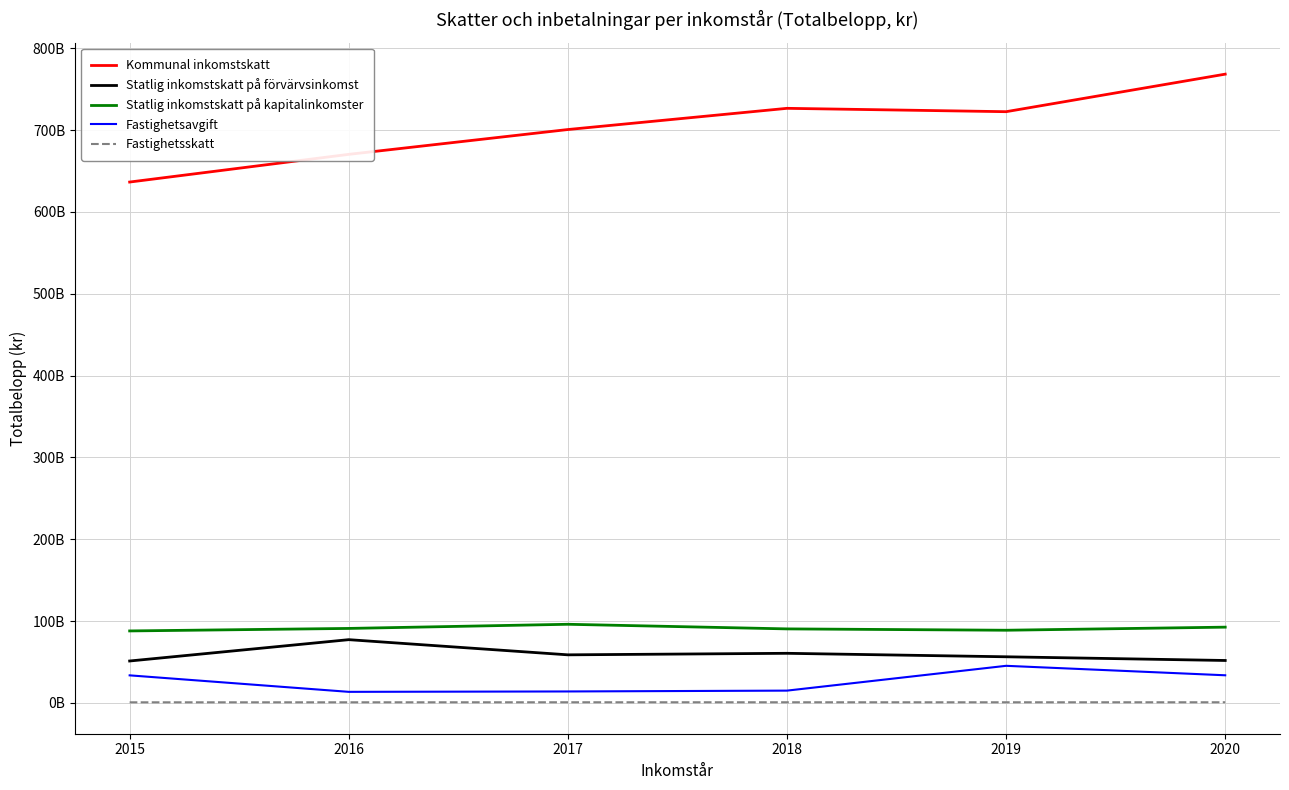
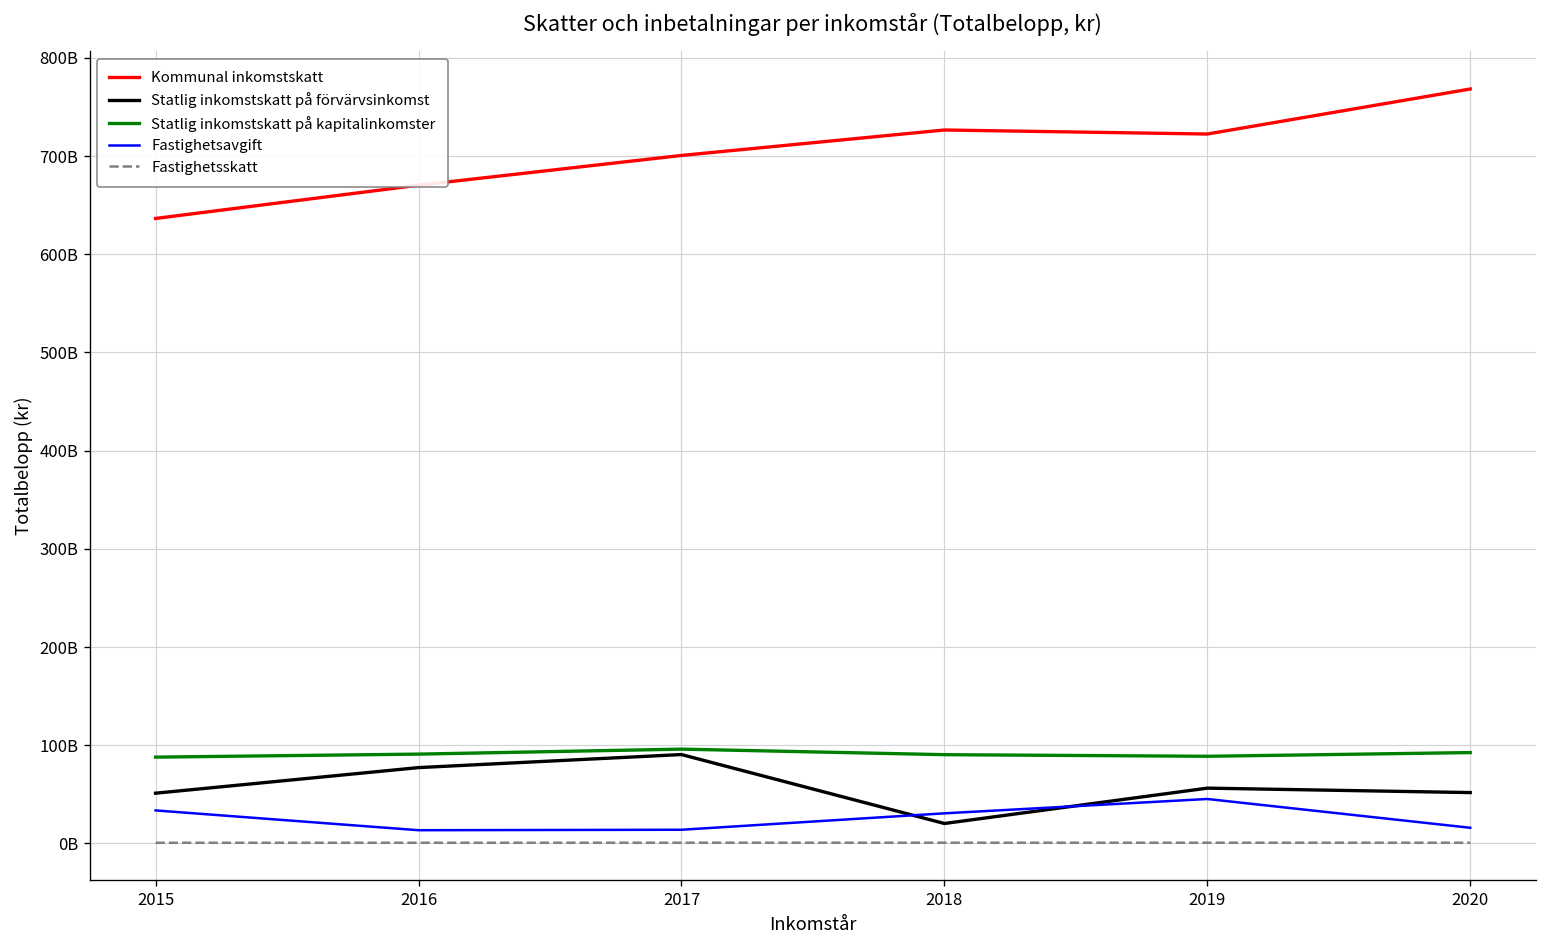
  {
    "Kommunal inkomstskatt": {
      "2015": 640000000000,
      "2017": 700000000000,
      "2018": 730000000000,
      "2019": 720000000000,
      "2020": 770000000000
    },
    "Statlig inkomstskatt på förvärvsinkomst": {
      "2015": 50000000000,
      "2016": 80000000000,
-     "2017": 60000000000,
-     "2018": 60000000000,
+     "2017": 90000000000,
+     "2018": 20000000000,
      "2019": 60000000000,
      "2020": 50000000000
    },
    "Statlig inkomstskatt på kapitalinkomster": {
      "2015": 90000000000,
      "2016": 90000000000,
      "2017": 100000000000,
      "2018": 90000000000,
      "2019": 90000000000,
      "2020": 90000000000
    },
    "Fastighetsavgift": {
      "2015": 30000000000,
      "2016": 10000000000,
      "2017": 10000000000,
-     "2018": 10000000000,
+     "2018": 30000000000,
      "2019": 50000000000,
-     "2020": 30000000000
+     "2020": 20000000000
    },
    "Fastighetsskatt": {
      "2015": 0,
      "2016": 0,
      "2017": 0,
      "2018": 0,
      "2019": 0,
      "2020": 0
    }
  }
